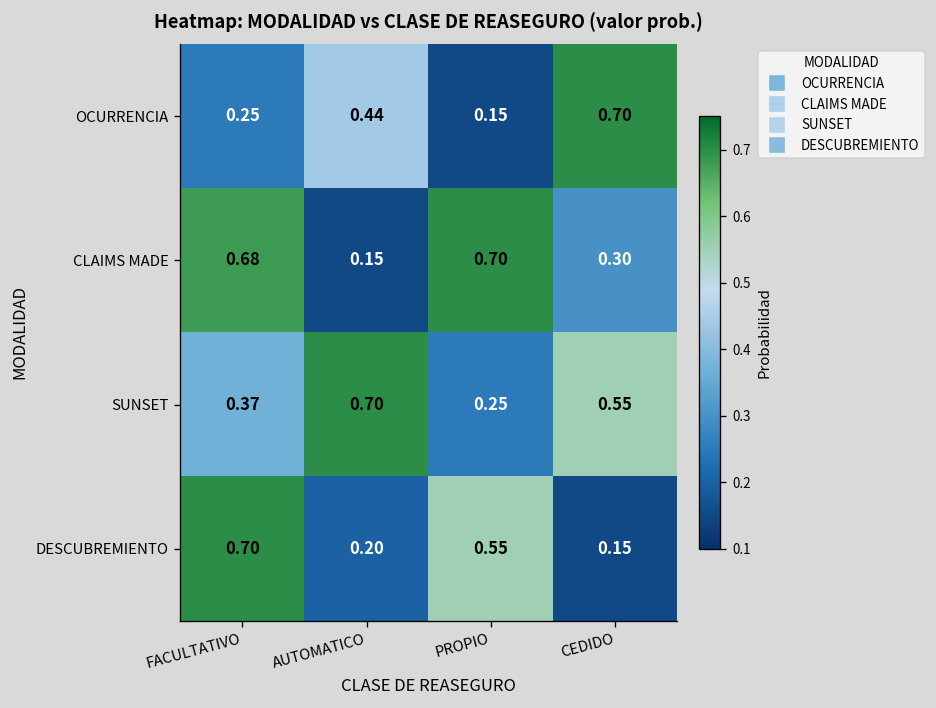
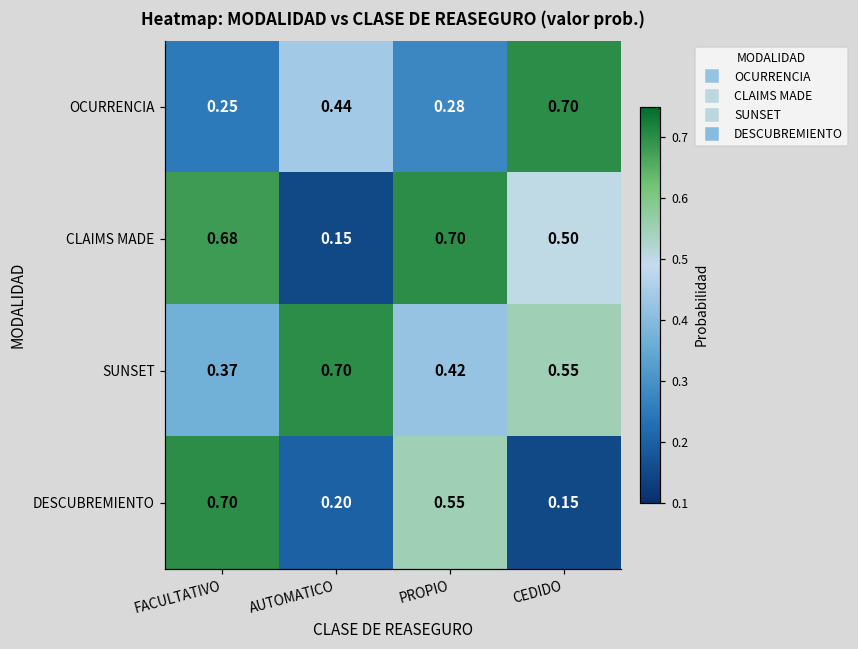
  {
    "OCURRENCIA": {
      "FACULTATIVO": 0.25,
      "AUTOMATICO": 0.44,
-     "PROPIO": 0.15,
+     "PROPIO": 0.28,
      "CEDIDO": 0.70
    },
    "CLAIMS MADE": {
      "FACULTATIVO": 0.68,
      "AUTOMATICO": 0.15,
      "PROPIO": 0.70,
-     "CEDIDO": 0.30
+     "CEDIDO": 0.50
    },
    "SUNSET": {
      "FACULTATIVO": 0.37,
      "AUTOMATICO": 0.70,
-     "PROPIO": 0.25,
+     "PROPIO": 0.42,
      "CEDIDO": 0.55
    },
    "DESCUBREMIENTO": {
      "FACULTATIVO": 0.70,
      "AUTOMATICO": 0.20,
      "PROPIO": 0.55,
      "CEDIDO": 0.15
    }
  }
